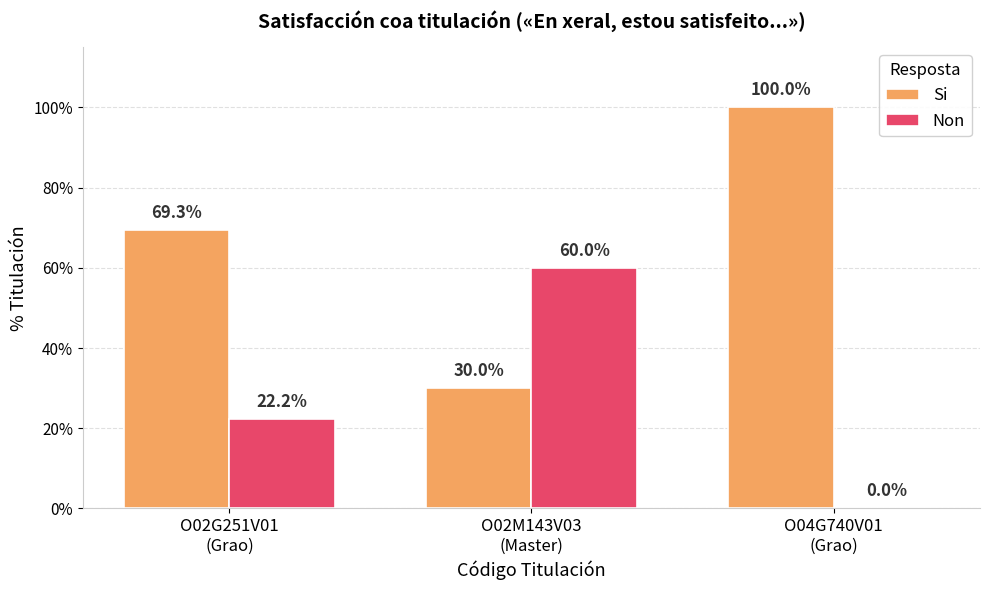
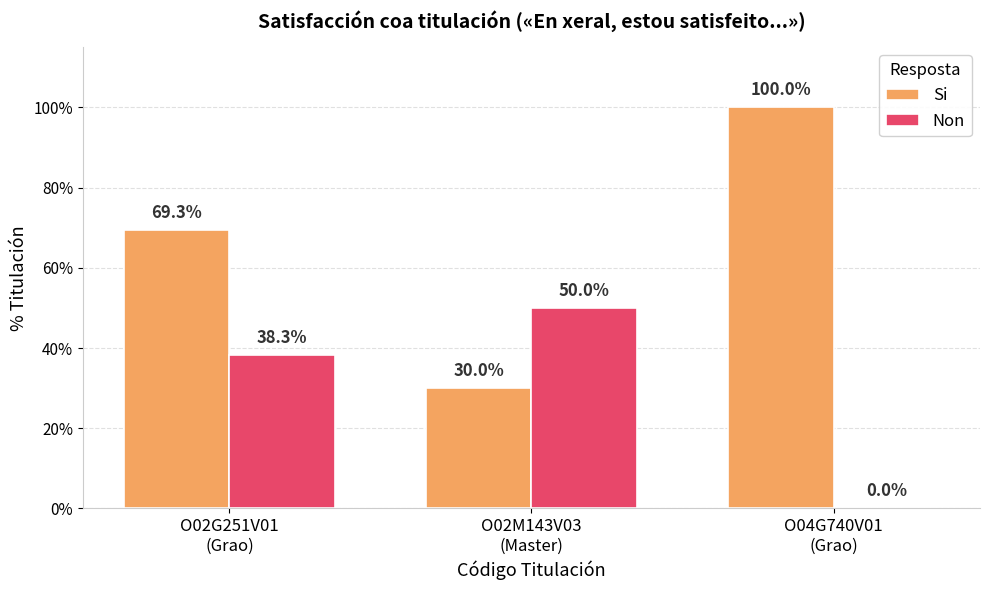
  {
    "Si": {
      "O02G251V01 (Grao)": "69.3%",
      "O02M143V03 (Master)": "30.0%",
      "O04G740V01 (Grao)": "100.0%"
    },
    "Non": {
-     "O02G251V01 (Grao)": "22.2%",
-     "O02M143V03 (Master)": "60.0%",
+     "O02G251V01 (Grao)": "38.3%",
+     "O02M143V03 (Master)": "50.0%",
      "O04G740V01 (Grao)": "0.0%"
    }
  }
